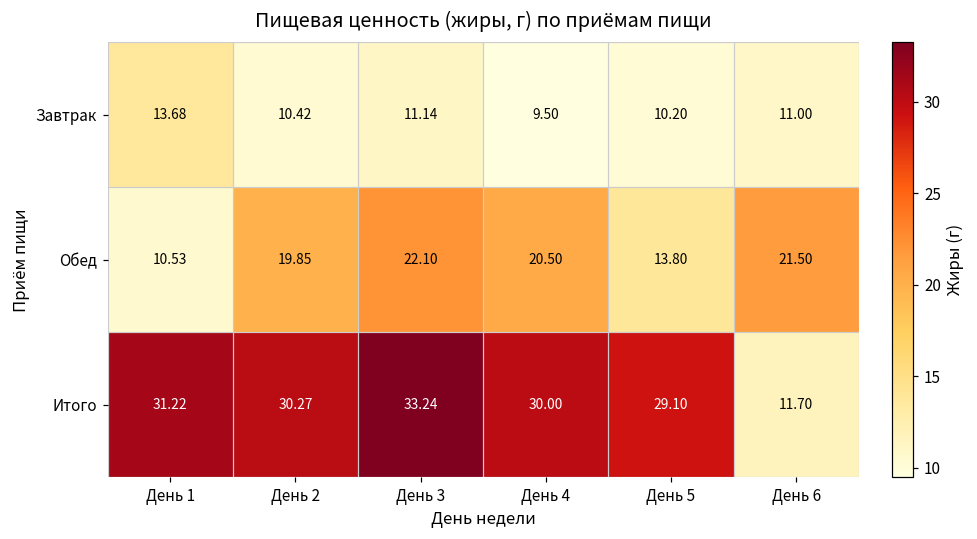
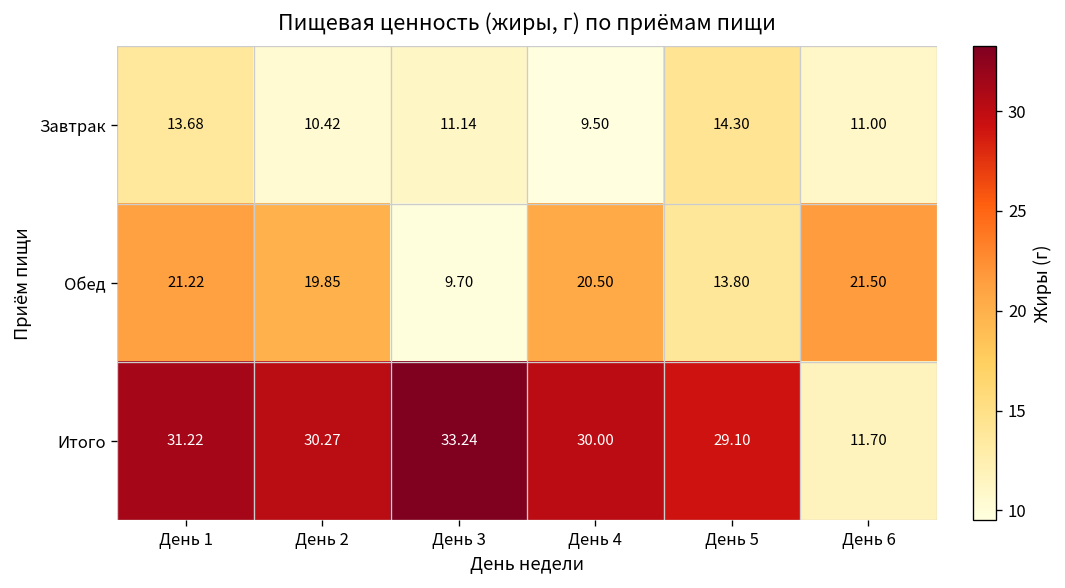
  {
    "Завтрак": {
      "День 1": 13.68,
      "День 2": 10.42,
      "День 3": 11.14,
      "День 4": 9.50,
-     "День 5": 10.20,
+     "День 5": 14.30,
      "День 6": 11.00
    },
    "Обед": {
-     "День 1": 10.53,
+     "День 1": 21.22,
      "День 2": 19.85,
-     "День 3": 22.10,
+     "День 3": 9.70,
      "День 4": 20.50,
      "День 5": 13.80,
      "День 6": 21.50
    },
    "Итого": {
      "День 1": 31.22,
      "День 2": 30.27,
      "День 3": 33.24,
      "День 4": 30.00,
      "День 5": 29.10,
      "День 6": 11.70
    }
  }
